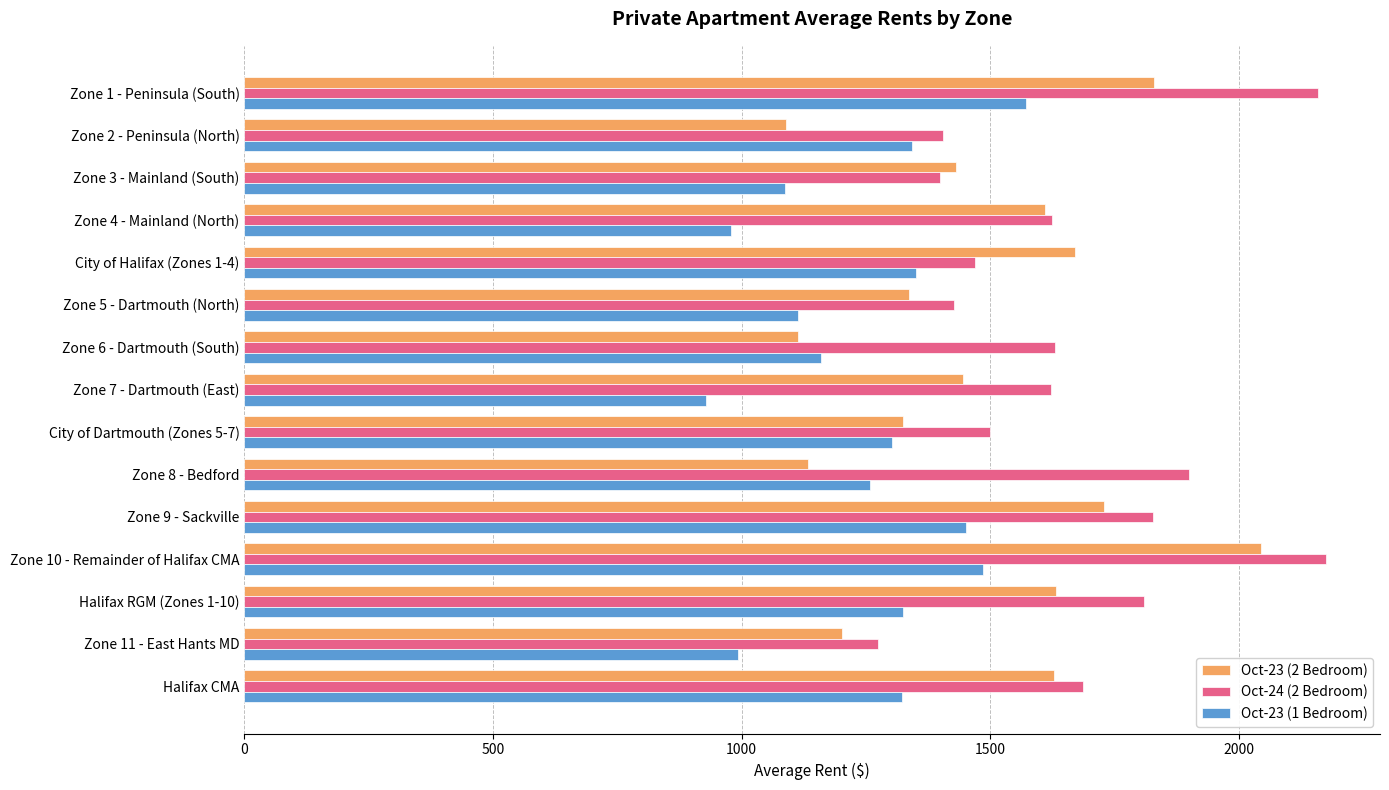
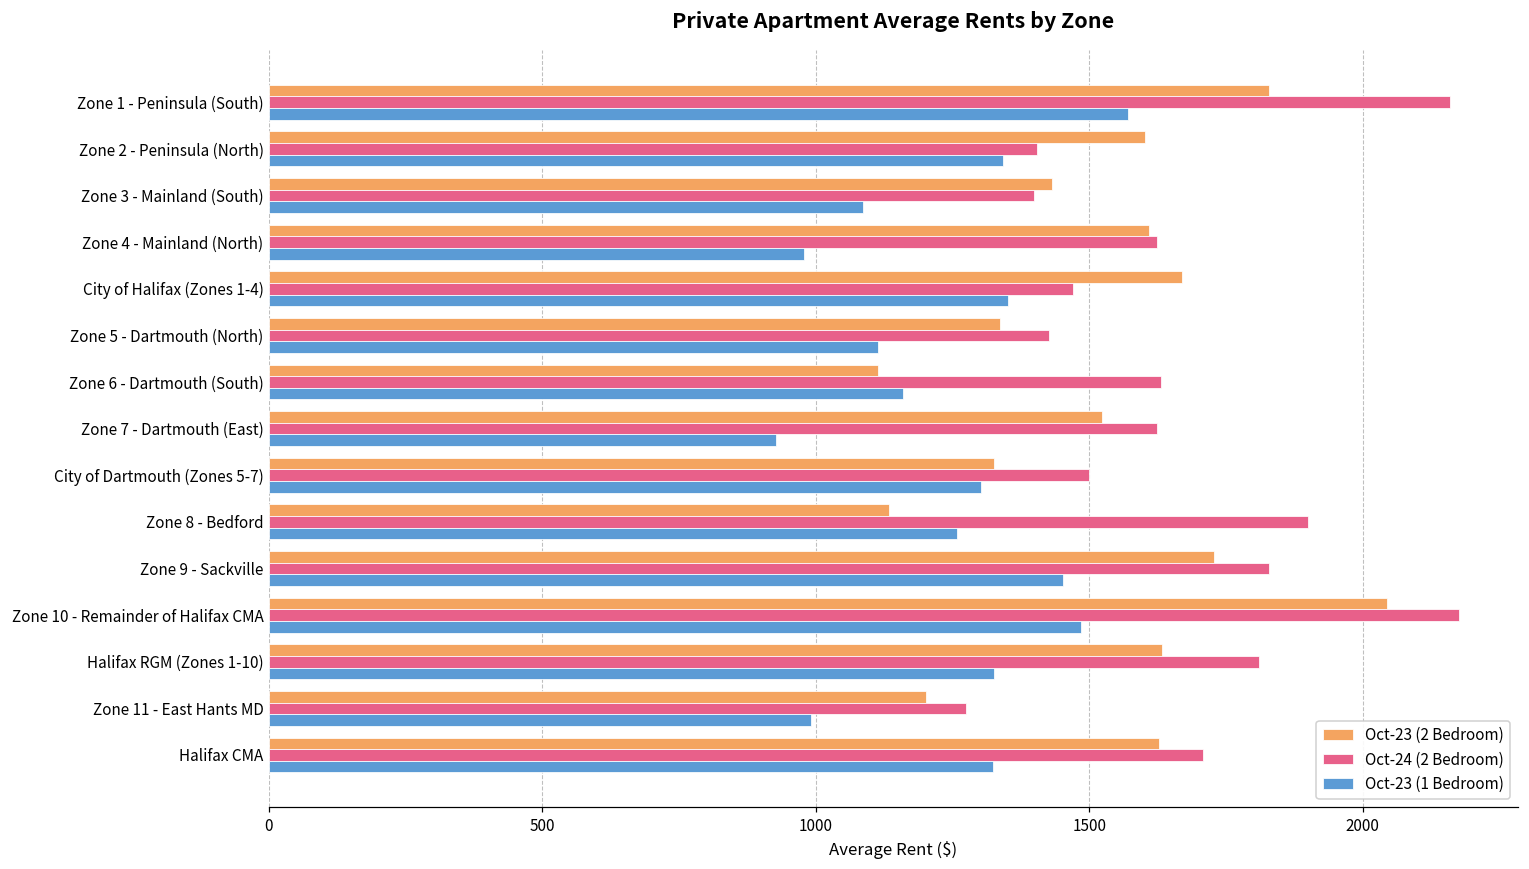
  {
    "Oct-23 (2 Bedroom)": {
      "Zone 1 - Peninsula (South)": 1830,
-     "Zone 2 - Peninsula (North)": 1090,
+     "Zone 2 - Peninsula (North)": 1600,
      "Zone 3 - Mainland (South)": 1430,
      "Zone 4 - Mainland (North)": 1610,
      "City of Halifax (Zones 1-4)": 1670,
      "Zone 5 - Dartmouth (North)": 1340,
      "Zone 6 - Dartmouth (South)": 1110,
-     "Zone 7 - Dartmouth (East)": 1450,
+     "Zone 7 - Dartmouth (East)": 1520,
      "City of Dartmouth (Zones 5-7)": 1330,
      "Zone 8 - Bedford": 1130,
      "Zone 9 - Sackville": 1730,
      "Zone 10 - Remainder of Halifax CMA": 2050,
      "Halifax RGM (Zones 1-10)": 1630,
      "Zone 11 - East Hants MD": 1200,
      "Halifax CMA": 1630
    },
    "Oct-24 (2 Bedroom)": {
      "Zone 1 - Peninsula (South)": 2160,
      "Zone 2 - Peninsula (North)": 1400,
      "Zone 3 - Mainland (South)": 1400,
      "Zone 4 - Mainland (North)": 1620,
      "City of Halifax (Zones 1-4)": 1470,
      "Zone 5 - Dartmouth (North)": 1430,
      "Zone 6 - Dartmouth (South)": 1630,
      "Zone 7 - Dartmouth (East)": 1620,
      "City of Dartmouth (Zones 5-7)": 1500,
      "Zone 8 - Bedford": 1900,
      "Zone 9 - Sackville": 1830,
      "Zone 10 - Remainder of Halifax CMA": 2180,
      "Halifax RGM (Zones 1-10)": 1810,
      "Zone 11 - East Hants MD": 1270,
-     "Halifax CMA": 1690
+     "Halifax CMA": 1710
    },
    "Oct-23 (1 Bedroom)": {
      "Zone 1 - Peninsula (South)": 1570,
      "Zone 2 - Peninsula (North)": 1340,
      "Zone 3 - Mainland (South)": 1090,
      "Zone 4 - Mainland (North)": 980,
      "City of Halifax (Zones 1-4)": 1350,
      "Zone 5 - Dartmouth (North)": 1110,
      "Zone 6 - Dartmouth (South)": 1160,
      "Zone 7 - Dartmouth (East)": 930,
      "City of Dartmouth (Zones 5-7)": 1300,
      "Zone 8 - Bedford": 1260,
      "Zone 9 - Sackville": 1450,
      "Zone 10 - Remainder of Halifax CMA": 1490,
      "Halifax RGM (Zones 1-10)": 1330,
      "Zone 11 - East Hants MD": 990,
      "Halifax CMA": 1320
    }
  }
